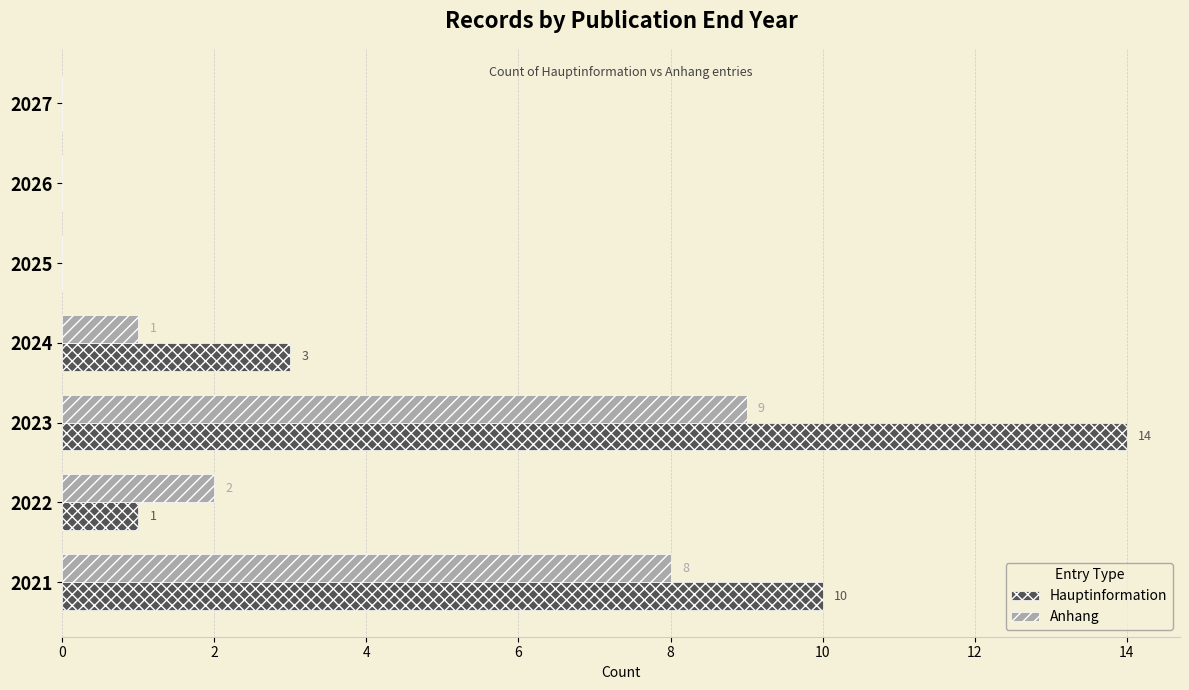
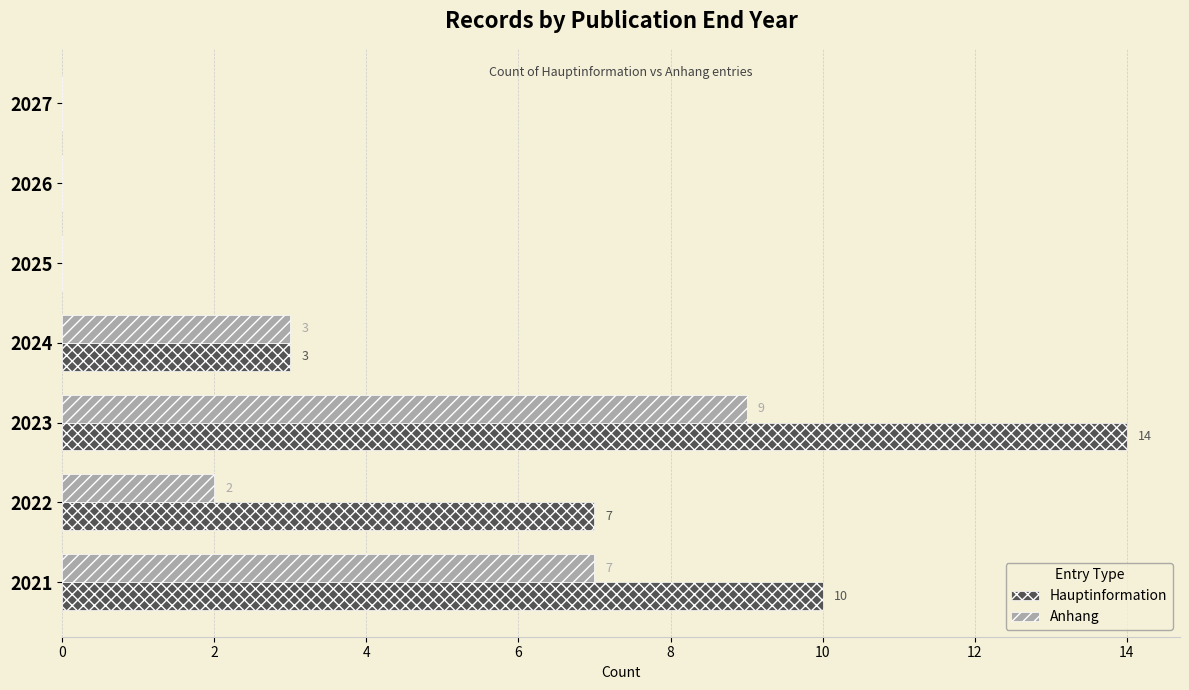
  {
    "Hauptinformation": {
      "2024": 3,
      "2023": 14,
-     "2022": 1,
+     "2022": 7,
      "2021": 10
    },
    "Anhang": {
-     "2024": 1,
+     "2024": 3,
      "2023": 9,
      "2022": 2,
-     "2021": 8
+     "2021": 7
    }
  }
